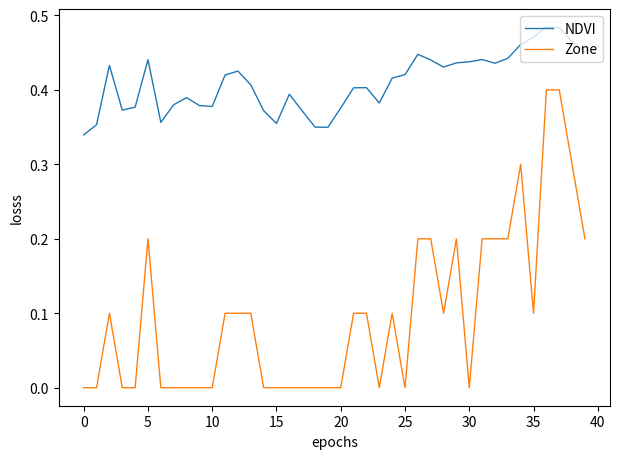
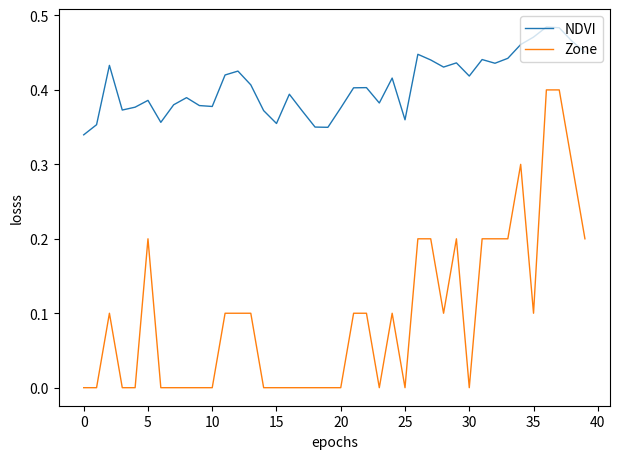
  {
    "NDVI": {
      "0": 0.34,
-     "5": 0.44,
+     "5": 0.39,
      "10": 0.38,
      "15": 0.35,
      "20": 0.38,
-     "25": 0.42,
-     "30": 0.44
+     "25": 0.36,
+     "30": 0.42
    },
    "Zone": {
      "0": 0.00,
      "5": 0.20,
      "10": 0.00,
      "15": 0.00,
      "20": 0.00,
      "25": 0.00,
      "30": 0.00,
      "35": 0.10
    }
  }
